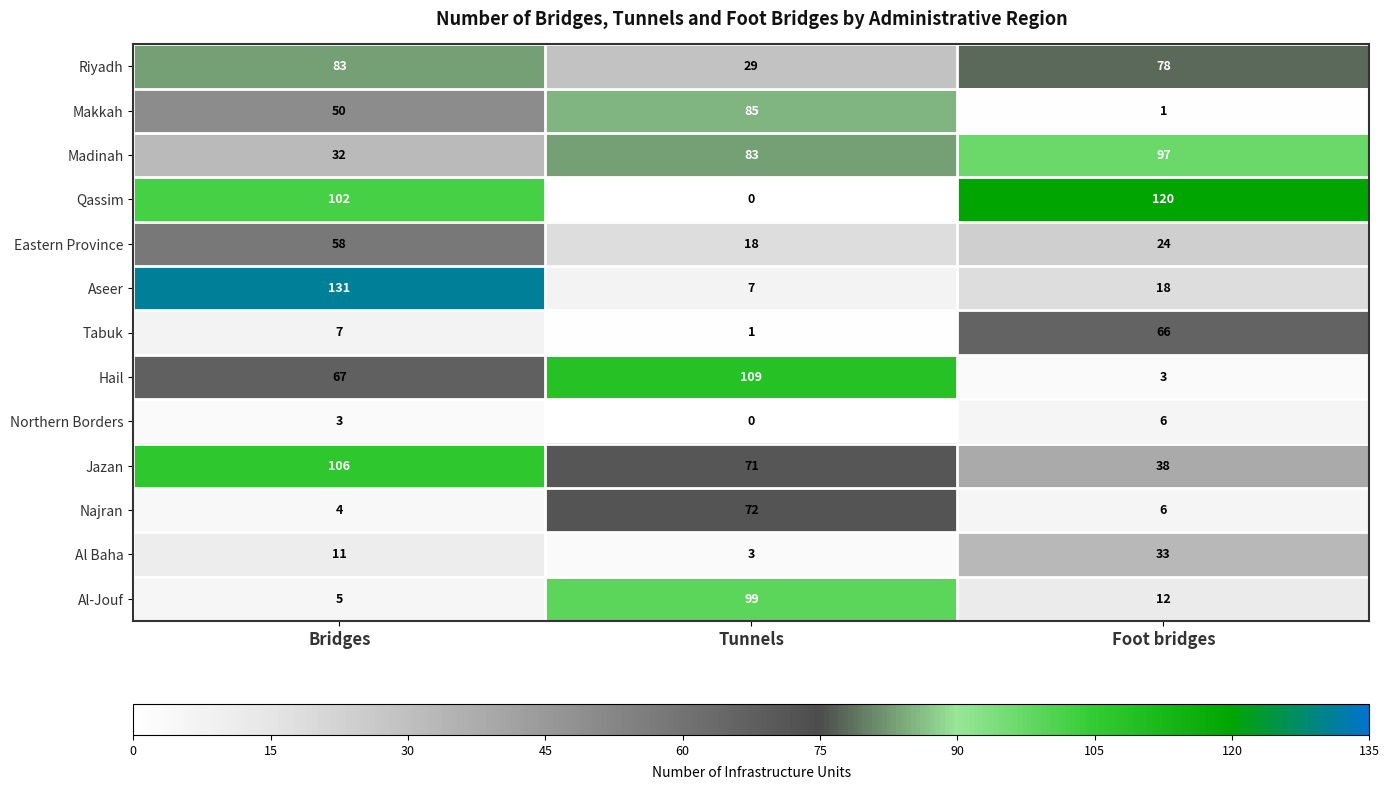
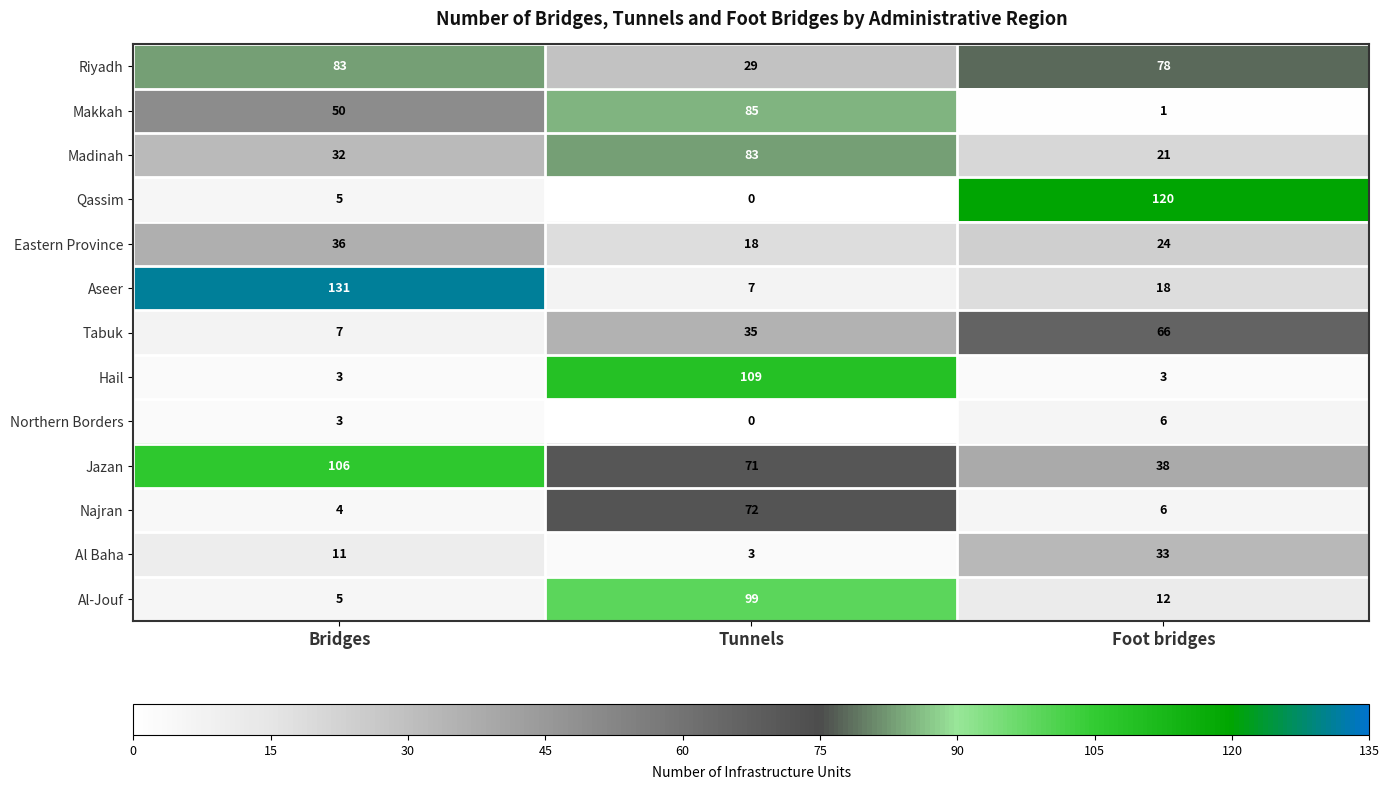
  {
    "Riyadh": {
      "Bridges": 83,
      "Tunnels": 29,
      "Foot bridges": 78
    },
    "Makkah": {
      "Bridges": 50,
      "Tunnels": 85,
      "Foot bridges": 1
    },
    "Madinah": {
      "Bridges": 32,
      "Tunnels": 83,
-     "Foot bridges": 97
+     "Foot bridges": 21
    },
    "Qassim": {
-     "Bridges": 102,
+     "Bridges": 5,
      "Tunnels": 0,
      "Foot bridges": 120
    },
    "Eastern Province": {
-     "Bridges": 58,
+     "Bridges": 36,
      "Tunnels": 18,
      "Foot bridges": 24
    },
    "Aseer": {
      "Bridges": 131,
      "Tunnels": 7,
      "Foot bridges": 18
    },
    "Tabuk": {
      "Bridges": 7,
-     "Tunnels": 1,
+     "Tunnels": 35,
      "Foot bridges": 66
    },
    "Hail": {
-     "Bridges": 67,
+     "Bridges": 3,
      "Tunnels": 109,
      "Foot bridges": 3
    },
    "Northern Borders": {
      "Bridges": 3,
      "Tunnels": 0,
      "Foot bridges": 6
    },
    "Jazan": {
      "Bridges": 106,
      "Tunnels": 71,
      "Foot bridges": 38
    },
    "Najran": {
      "Bridges": 4,
      "Tunnels": 72,
      "Foot bridges": 6
    },
    "Al Baha": {
      "Bridges": 11,
      "Tunnels": 3,
      "Foot bridges": 33
    },
    "Al-Jouf": {
      "Bridges": 5,
      "Tunnels": 99,
      "Foot bridges": 12
    }
  }
